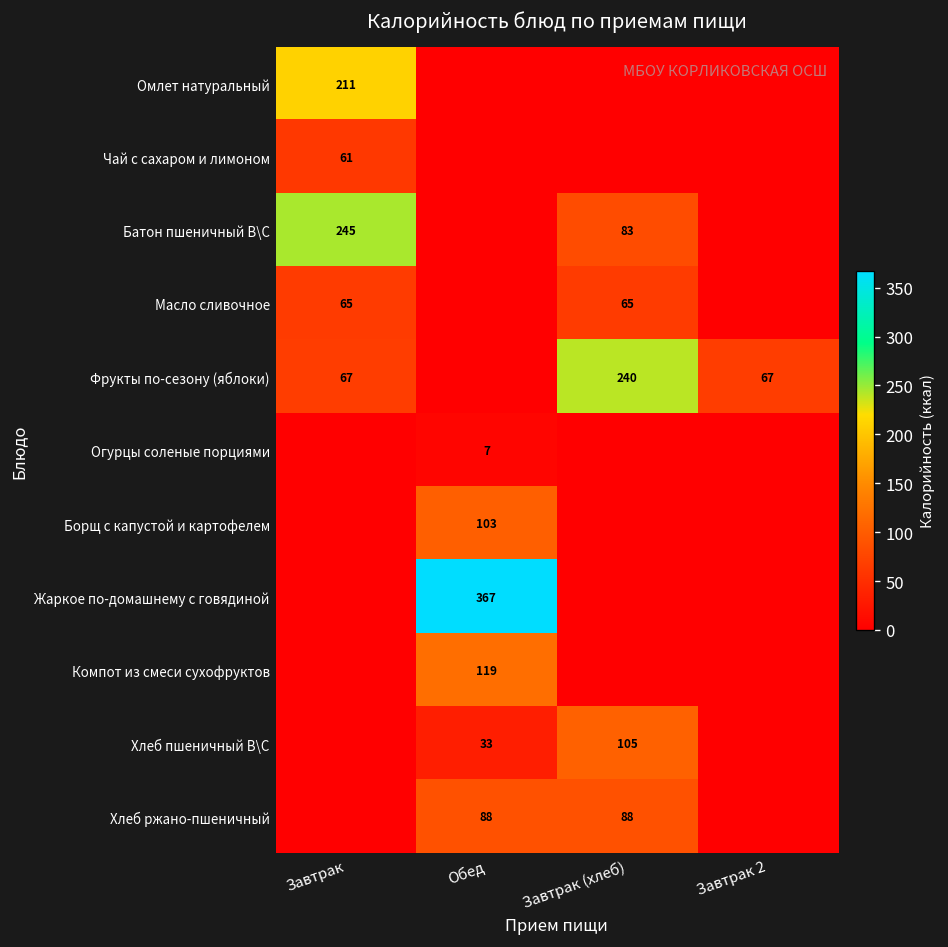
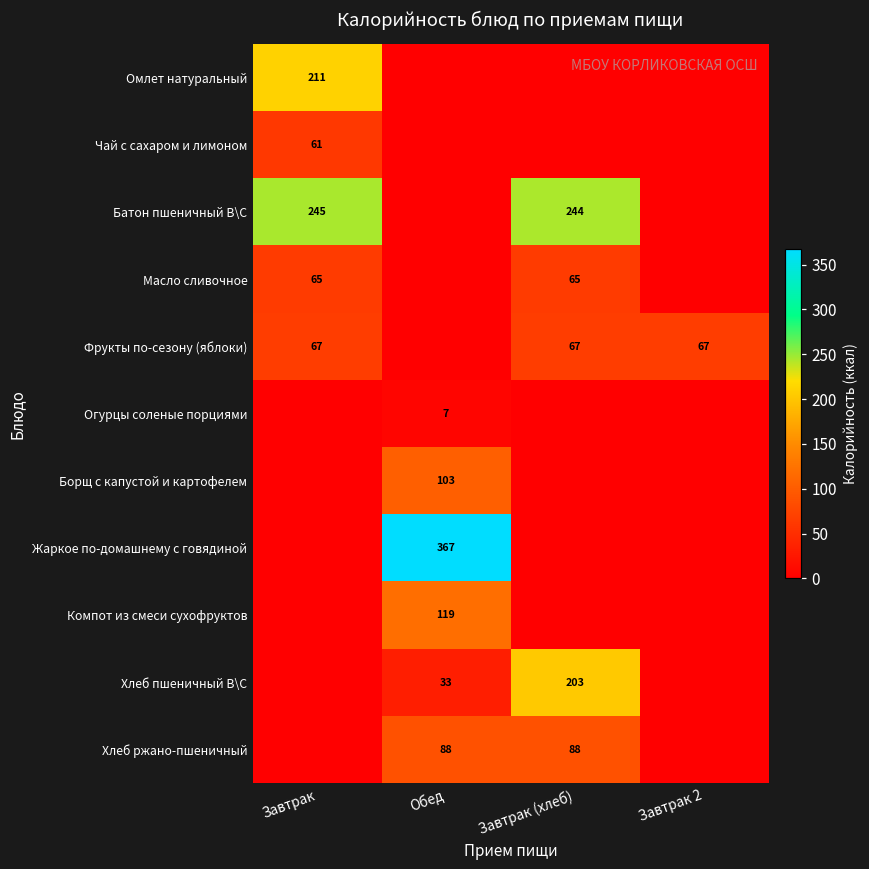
  {
    "Омлет натуральный": {
      "Завтрак": 211
    },
    "Чай с сахаром и лимоном": {
      "Завтрак": 61
    },
    "Батон пшеничный В\\С": {
      "Завтрак": 245,
-     "Завтрак (хлеб)": 83
+     "Завтрак (хлеб)": 244
    },
    "Масло сливочное": {
      "Завтрак": 65,
      "Завтрак (хлеб)": 65
    },
    "Фрукты по-сезону (яблоки)": {
      "Завтрак": 67,
-     "Завтрак (хлеб)": 240,
+     "Завтрак (хлеб)": 67,
      "Завтрак 2": 67
    },
    "Огурцы соленые порциями": {
      "Обед": 7
    },
    "Борщ с капустой и картофелем": {
      "Обед": 103
    },
    "Жаркое по-домашнему с говядиной": {
      "Обед": 367
    },
    "Компот из смеси сухофруктов": {
      "Обед": 119
    },
    "Хлеб пшеничный В\\С": {
      "Обед": 33,
-     "Завтрак (хлеб)": 105
+     "Завтрак (хлеб)": 203
    },
    "Хлеб ржано-пшеничный": {
      "Обед": 88,
      "Завтрак (хлеб)": 88
    }
  }
